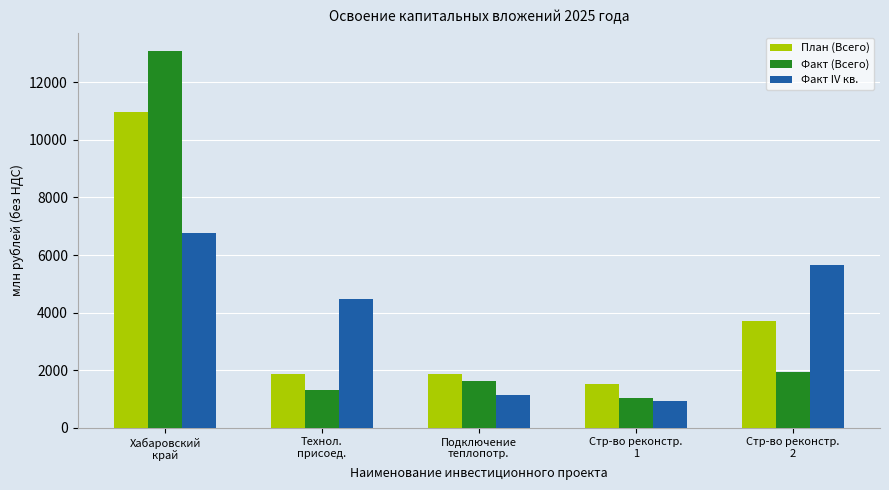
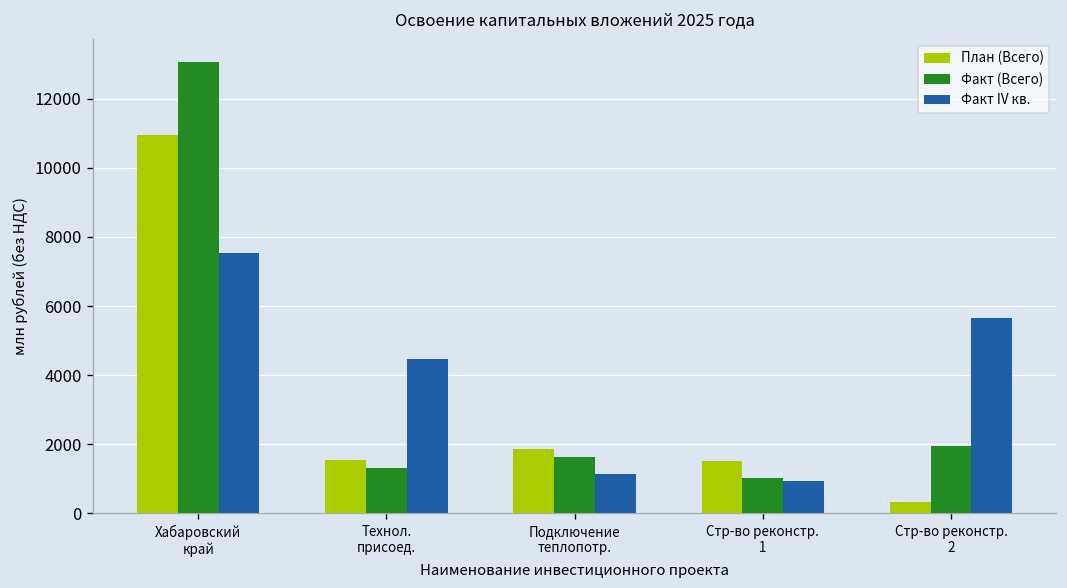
  {
    "План (Всего)": {
      "Хабаровский край": 11000,
-     "Технол. присоед.": 1900,
+     "Технол. присоед.": 1500,
      "Подключение теплопотр.": 1900,
      "Стр-во реконстр. 1": 1500,
-     "Стр-во реконстр. 2": 3700
+     "Стр-во реконстр. 2": 300
    },
    "Факт (Всего)": {
      "Хабаровский край": 13100,
      "Технол. присоед.": 1300,
      "Подключение теплопотр.": 1600,
      "Стр-во реконстр. 1": 1000,
      "Стр-во реконстр. 2": 1900
    },
    "Факт IV кв.": {
-     "Хабаровский край": 6800,
+     "Хабаровский край": 7500,
      "Технол. присоед.": 4500,
      "Подключение теплопотр.": 1100,
      "Стр-во реконстр. 1": 900,
      "Стр-во реконстр. 2": 5600
    }
  }
